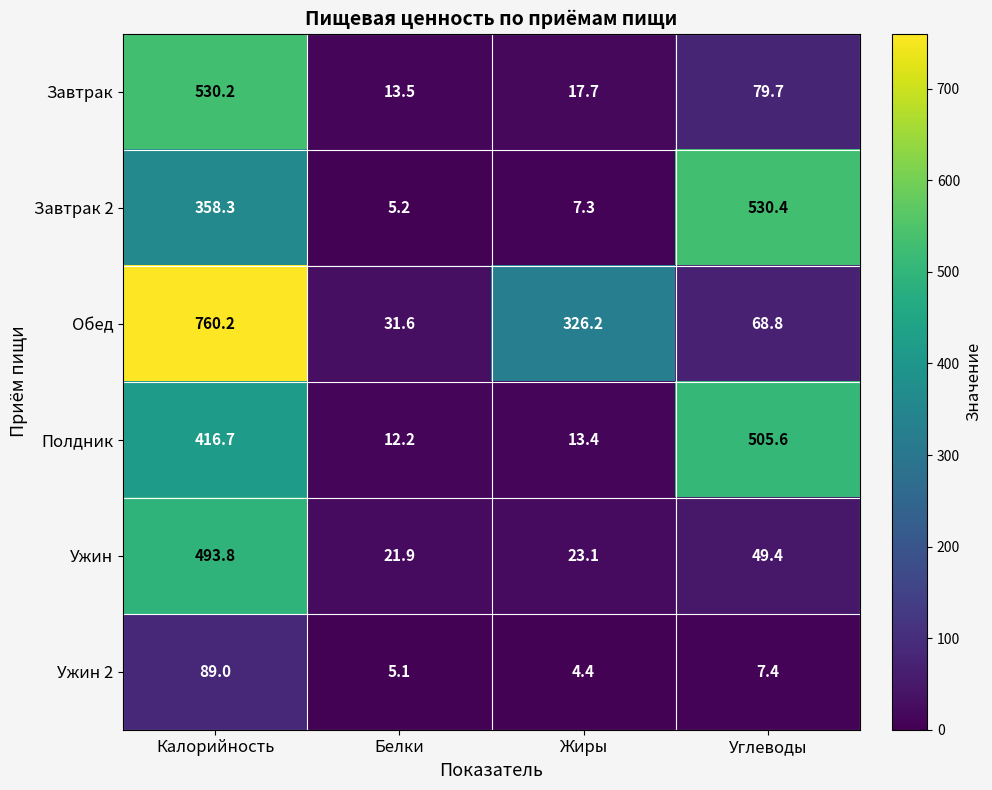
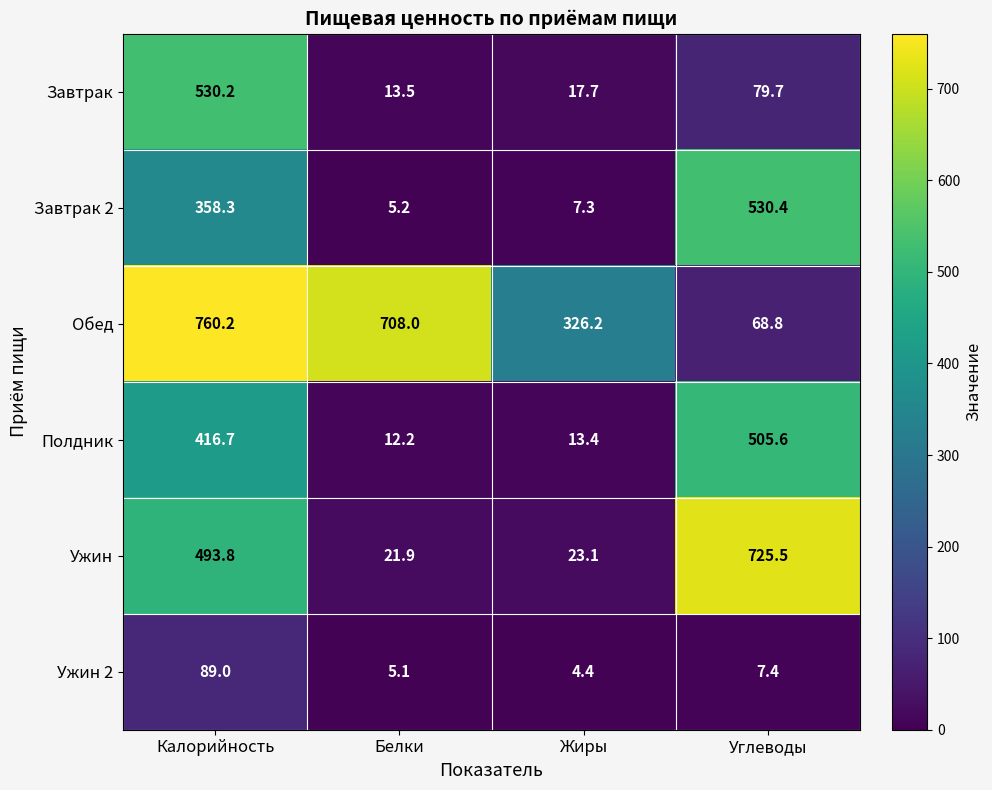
  {
    "Завтрак": {
      "Калорийность": 530.2,
      "Белки": 13.5,
      "Жиры": 17.7,
      "Углеводы": 79.7
    },
    "Завтрак 2": {
      "Калорийность": 358.3,
      "Белки": 5.2,
      "Жиры": 7.3,
      "Углеводы": 530.4
    },
    "Обед": {
      "Калорийность": 760.2,
-     "Белки": 31.6,
+     "Белки": 708.0,
      "Жиры": 326.2,
      "Углеводы": 68.8
    },
    "Полдник": {
      "Калорийность": 416.7,
      "Белки": 12.2,
      "Жиры": 13.4,
      "Углеводы": 505.6
    },
    "Ужин": {
      "Калорийность": 493.8,
      "Белки": 21.9,
      "Жиры": 23.1,
-     "Углеводы": 49.4
+     "Углеводы": 725.5
    },
    "Ужин 2": {
      "Калорийность": 89.0,
      "Белки": 5.1,
      "Жиры": 4.4,
      "Углеводы": 7.4
    }
  }
